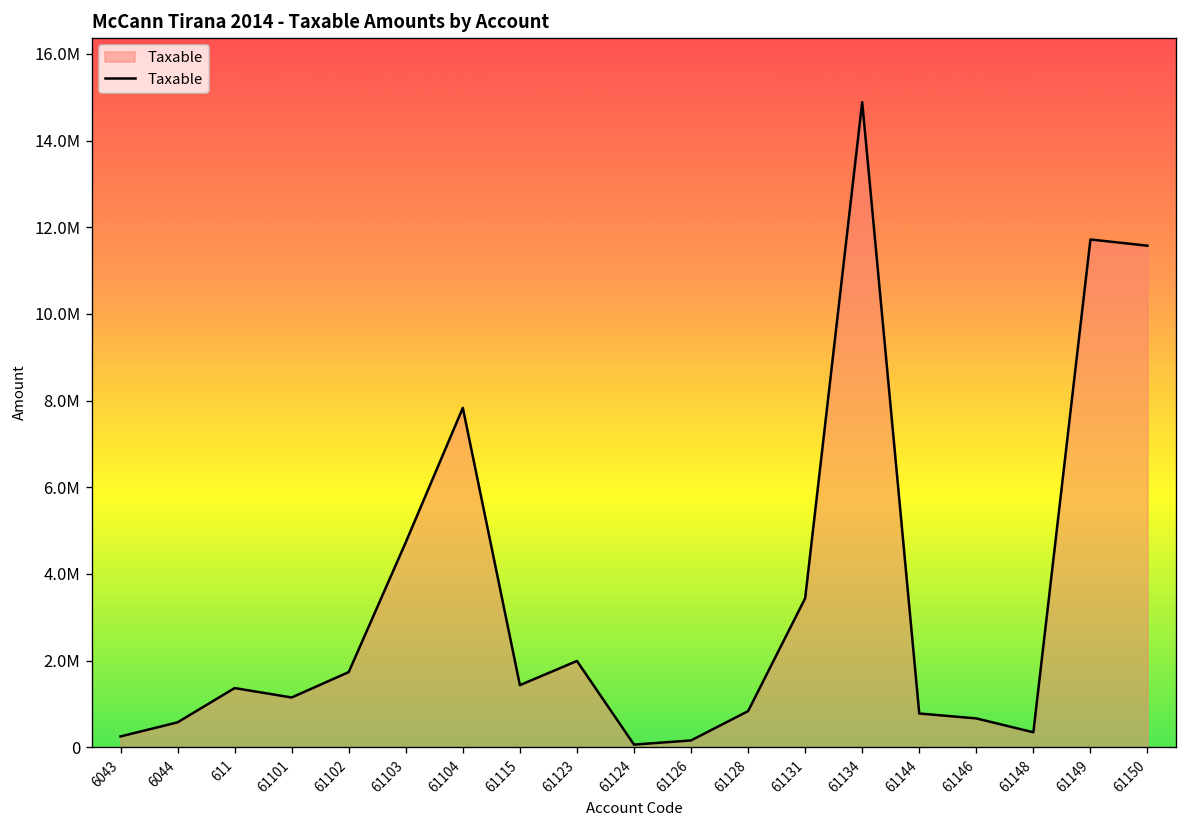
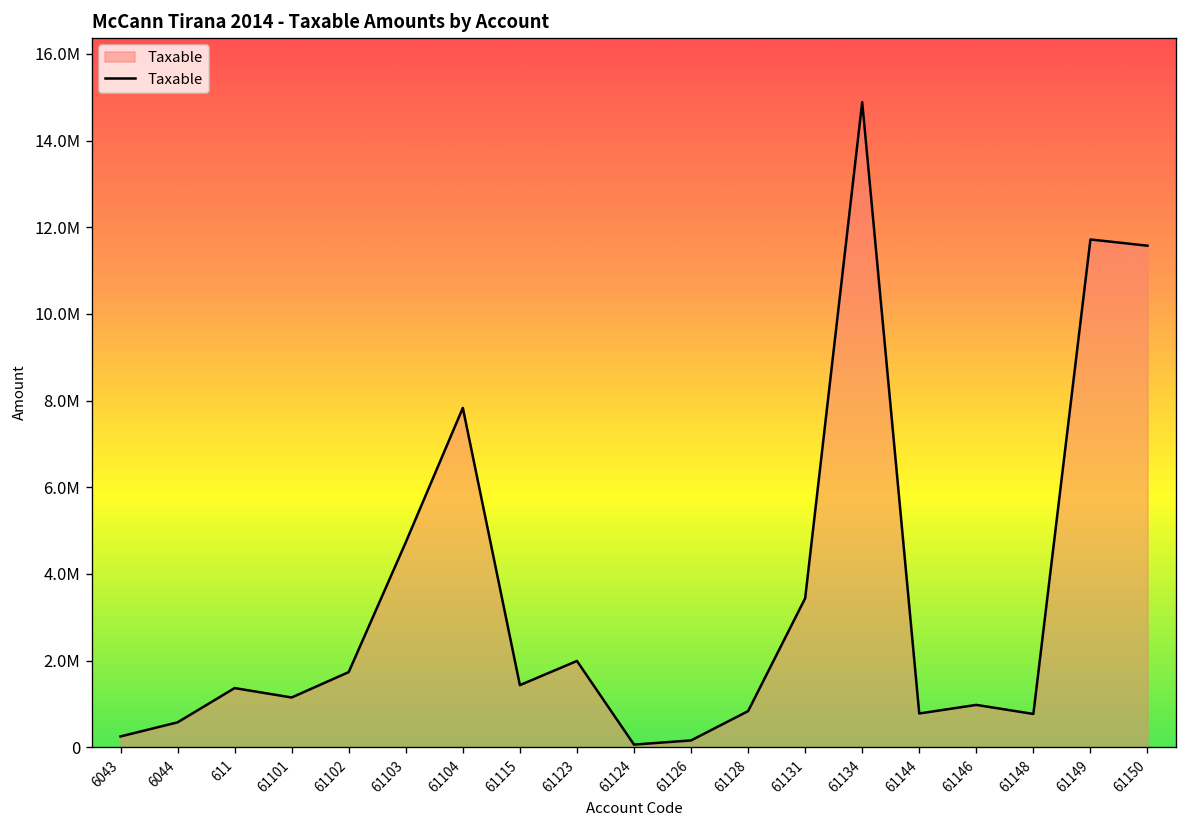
  {
    "6043": 300000,
    "6044": 600000,
    "611": 1400000,
    "61101": 1100000,
    "61102": 1700000,
    "61103": 4700000,
    "61104": 7800000,
    "61115": 1400000,
    "61123": 2000000,
    "61124": 100000,
    "61126": 200000,
    "61128": 800000,
    "61131": 3400000,
    "61134": 14900000,
    "61144": 800000,
-   "61146": 700000,
-   "61148": 300000,
+   "61146": 1000000,
+   "61148": 800000,
    "61149": 11700000,
    "61150": 11600000
  }
